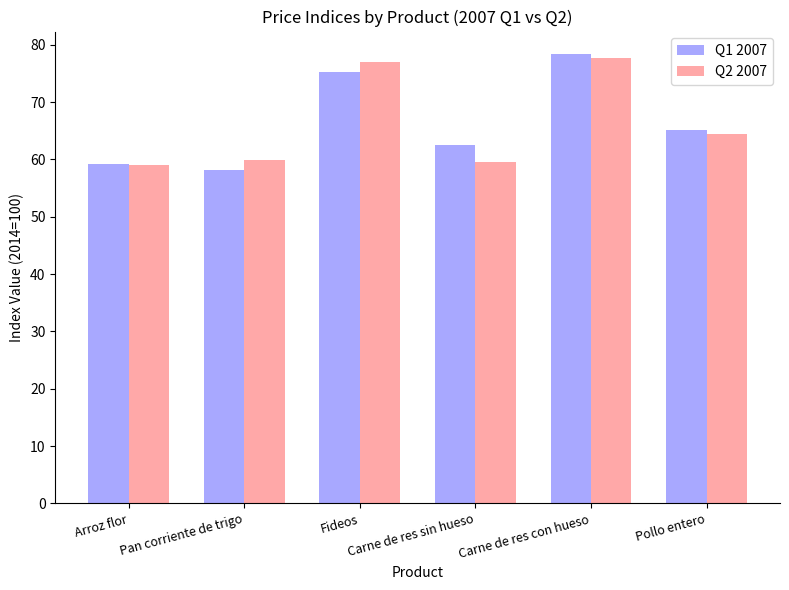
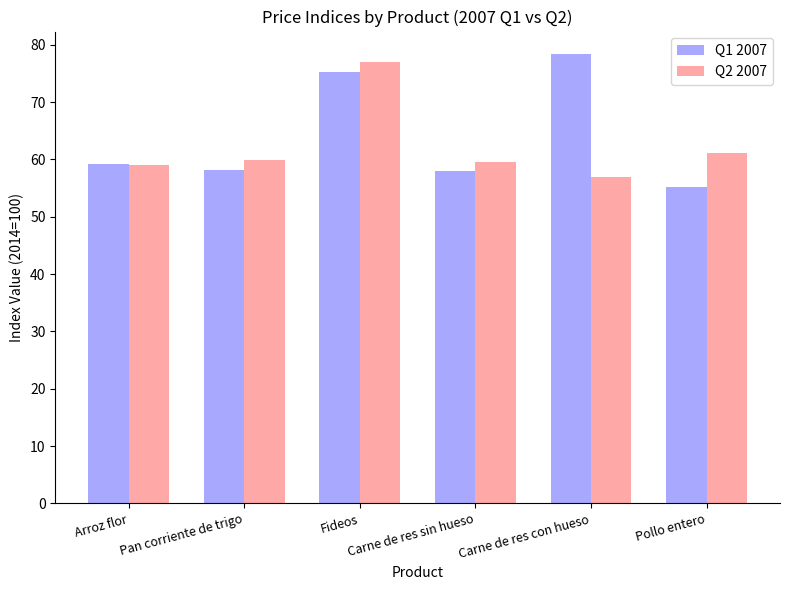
  {
    "Q1 2007": {
      "Arroz flor": 59,
      "Pan corriente de trigo": 58,
      "Fideos": 75,
-     "Carne de res sin hueso": 63,
+     "Carne de res sin hueso": 58,
      "Carne de res con hueso": 78,
-     "Pollo entero": 65
+     "Pollo entero": 55
    },
    "Q2 2007": {
      "Arroz flor": 59,
      "Pan corriente de trigo": 60,
      "Fideos": 77,
      "Carne de res sin hueso": 60,
-     "Carne de res con hueso": 78,
-     "Pollo entero": 64
+     "Carne de res con hueso": 57,
+     "Pollo entero": 61
    }
  }
